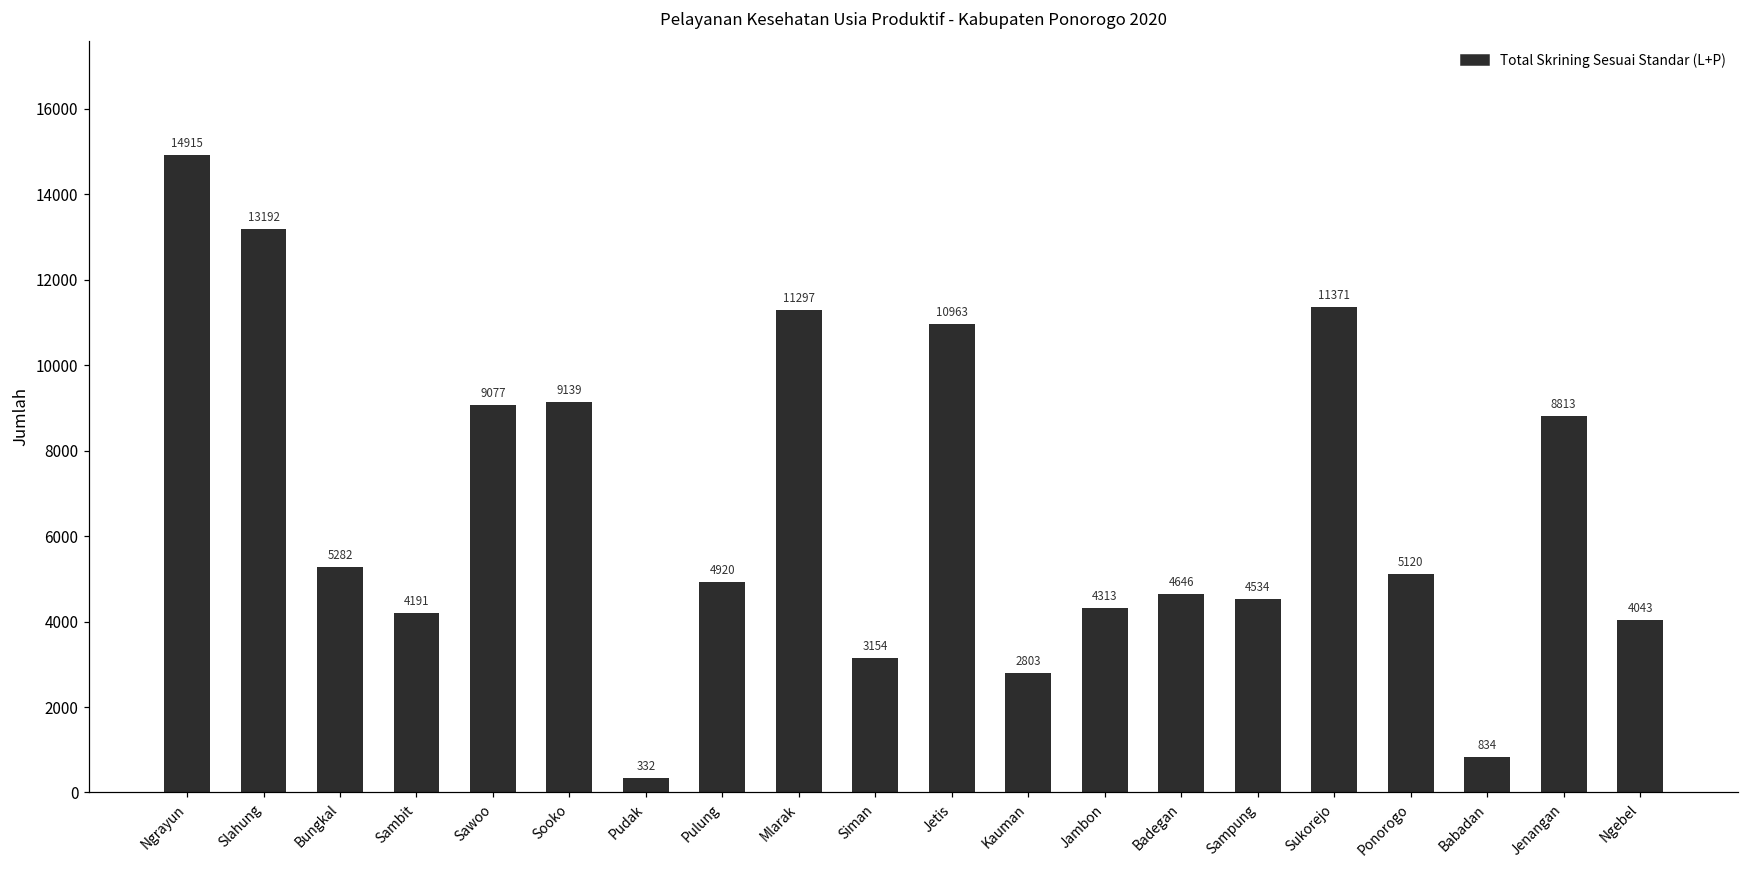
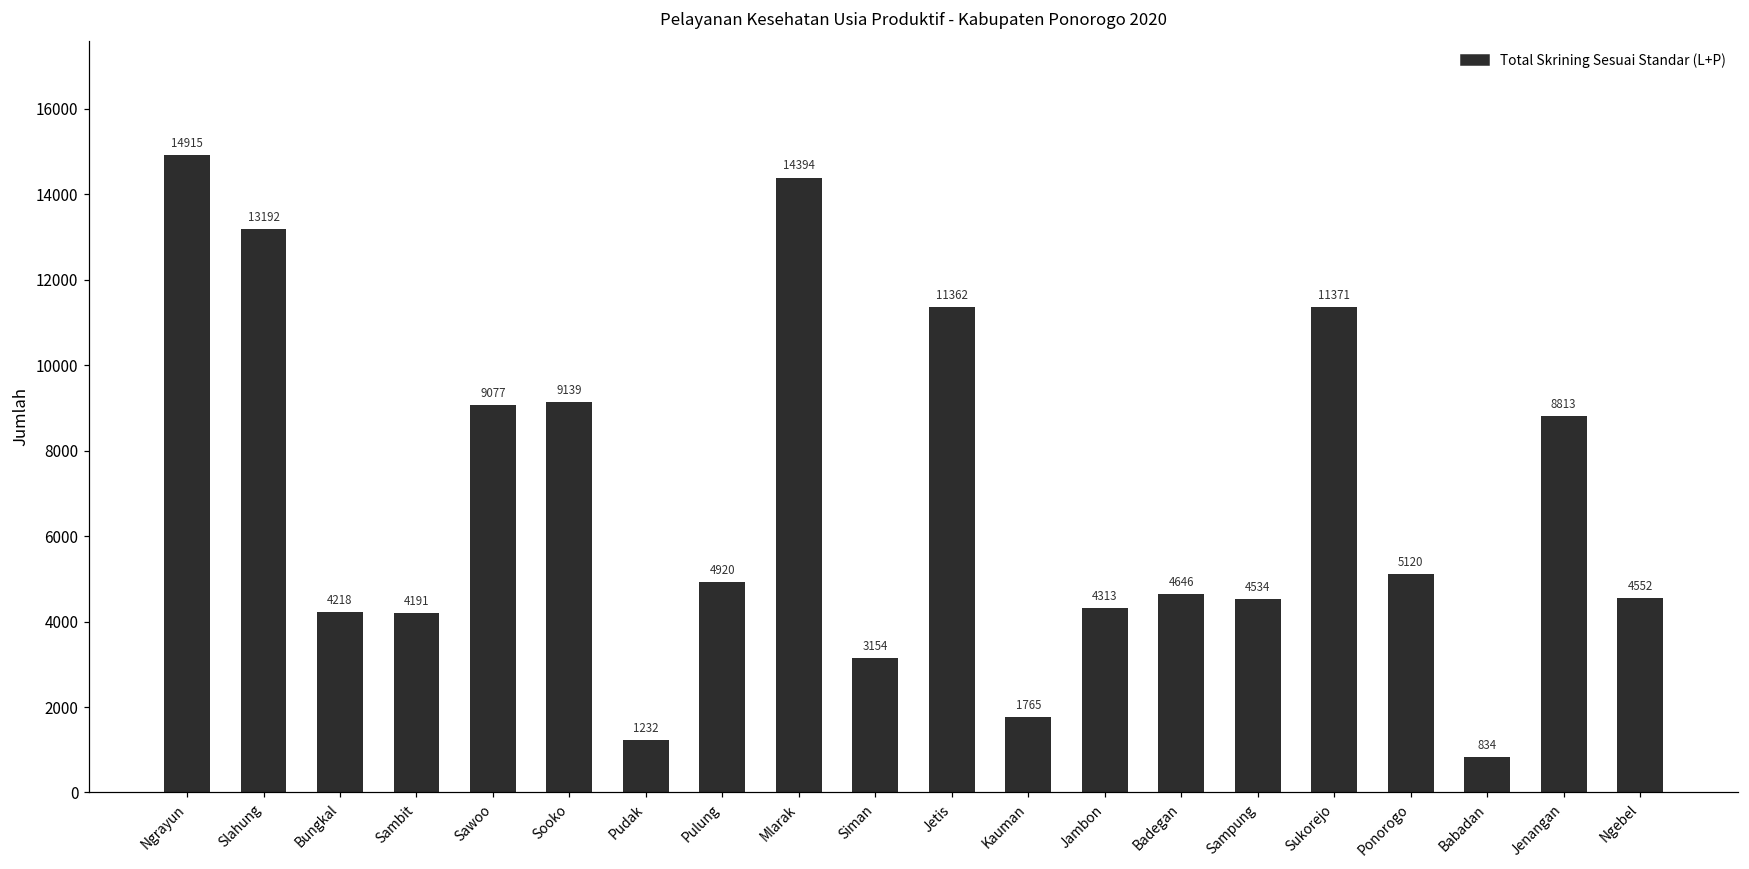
  {
    "Ngrayun": 14915,
    "Slahung": 13192,
-   "Bungkal": 5282,
+   "Bungkal": 4218,
    "Sambit": 4191,
    "Sawoo": 9077,
    "Sooko": 9139,
-   "Pudak": 332,
+   "Pudak": 1232,
    "Pulung": 4920,
-   "Mlarak": 11297,
+   "Mlarak": 14394,
    "Siman": 3154,
-   "Jetis": 10963,
-   "Kauman": 2803,
+   "Jetis": 11362,
+   "Kauman": 1765,
    "Jambon": 4313,
    "Badegan": 4646,
    "Sampung": 4534,
    "Sukorejo": 11371,
    "Ponorogo": 5120,
    "Babadan": 834,
    "Jenangan": 8813,
-   "Ngebel": 4043
+   "Ngebel": 4552
  }
